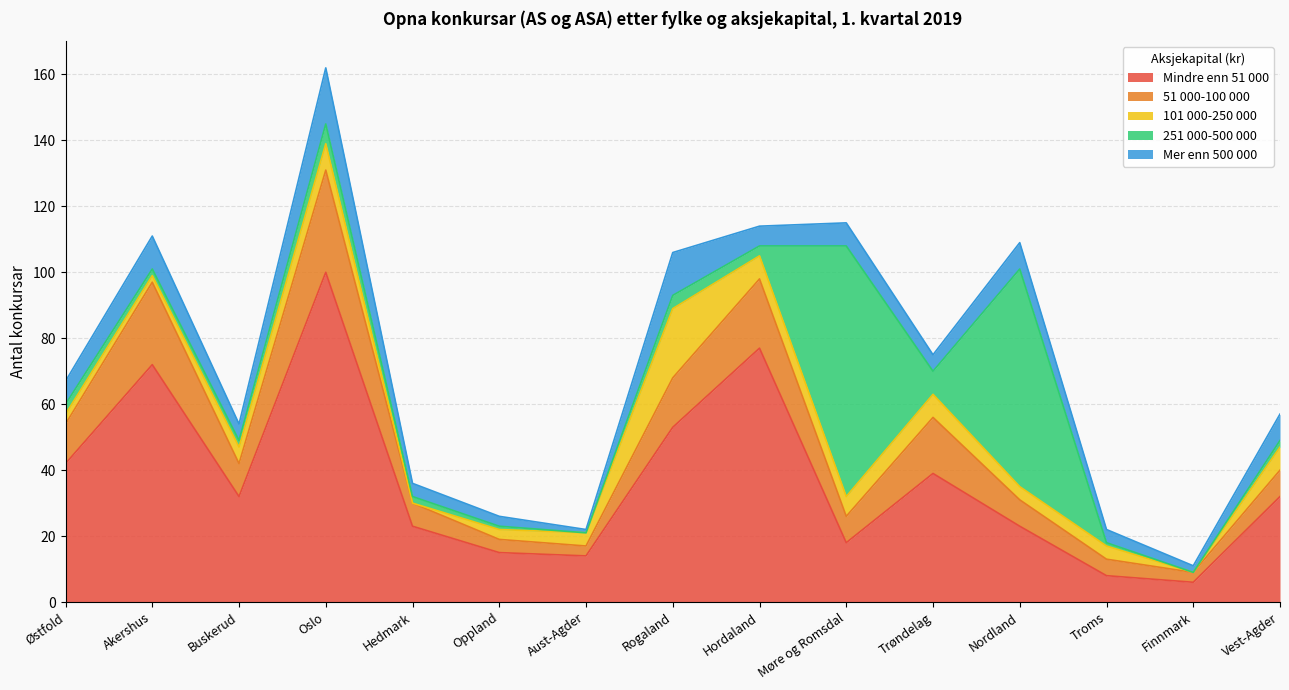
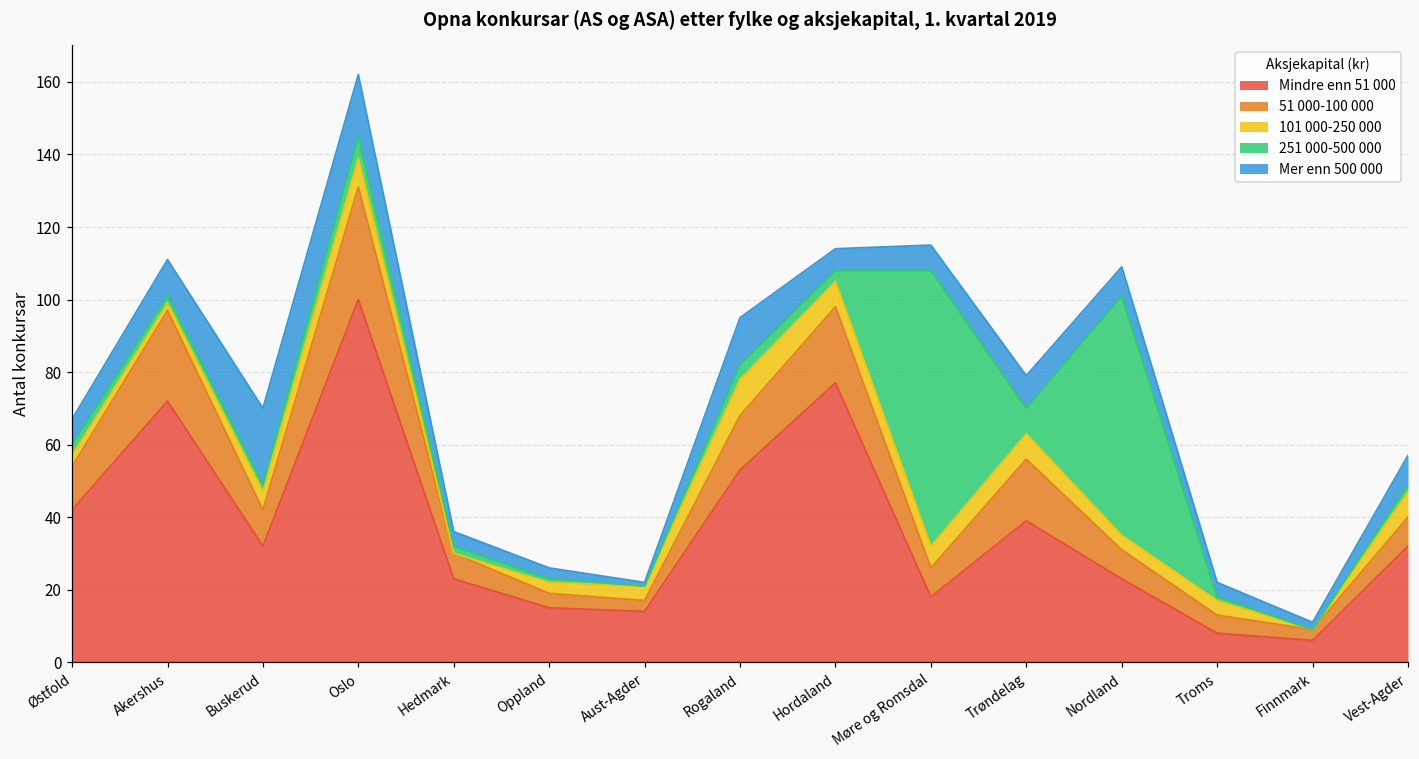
  {
    "101 000-250 000": {
      "Østfold": 3,
      "Akershus": 2,
      "Buskerud": 5,
      "Oslo": 8,
      "Oppland": 3,
-     "Rogaland": 21,
+     "Rogaland": 10,
      "Hordaland": 7,
      "Møre og Romsdal": 6,
      "Trøndelag": 7,
      "Nordland": 4,
      "Troms": 4,
      "Vest-Agder": 7
    },
    "251 000-500 000": {
      "Østfold": 3,
      "Akershus": 2,
      "Buskerud": 2,
      "Oslo": 6,
      "Hedmark": 2,
      "Oppland": 1,
      "Rogaland": 4,
      "Hordaland": 3,
      "Møre og Romsdal": 76,
      "Trøndelag": 7,
      "Nordland": 66,
      "Troms": 1,
      "Vest-Agder": 2
    },
    "Mer enn 500 000": {
      "Østfold": 7,
      "Akershus": 10,
-     "Buskerud": 5,
+     "Buskerud": 21,
      "Oslo": 17,
      "Hedmark": 4,
      "Oppland": 3,
      "Aust-Agder": 1,
      "Rogaland": 13,
      "Hordaland": 6,
      "Møre og Romsdal": 7,
-     "Trøndelag": 5,
+     "Trøndelag": 9,
      "Nordland": 8,
      "Troms": 4,
      "Finnmark": 2,
      "Vest-Agder": 8
    }
  }
